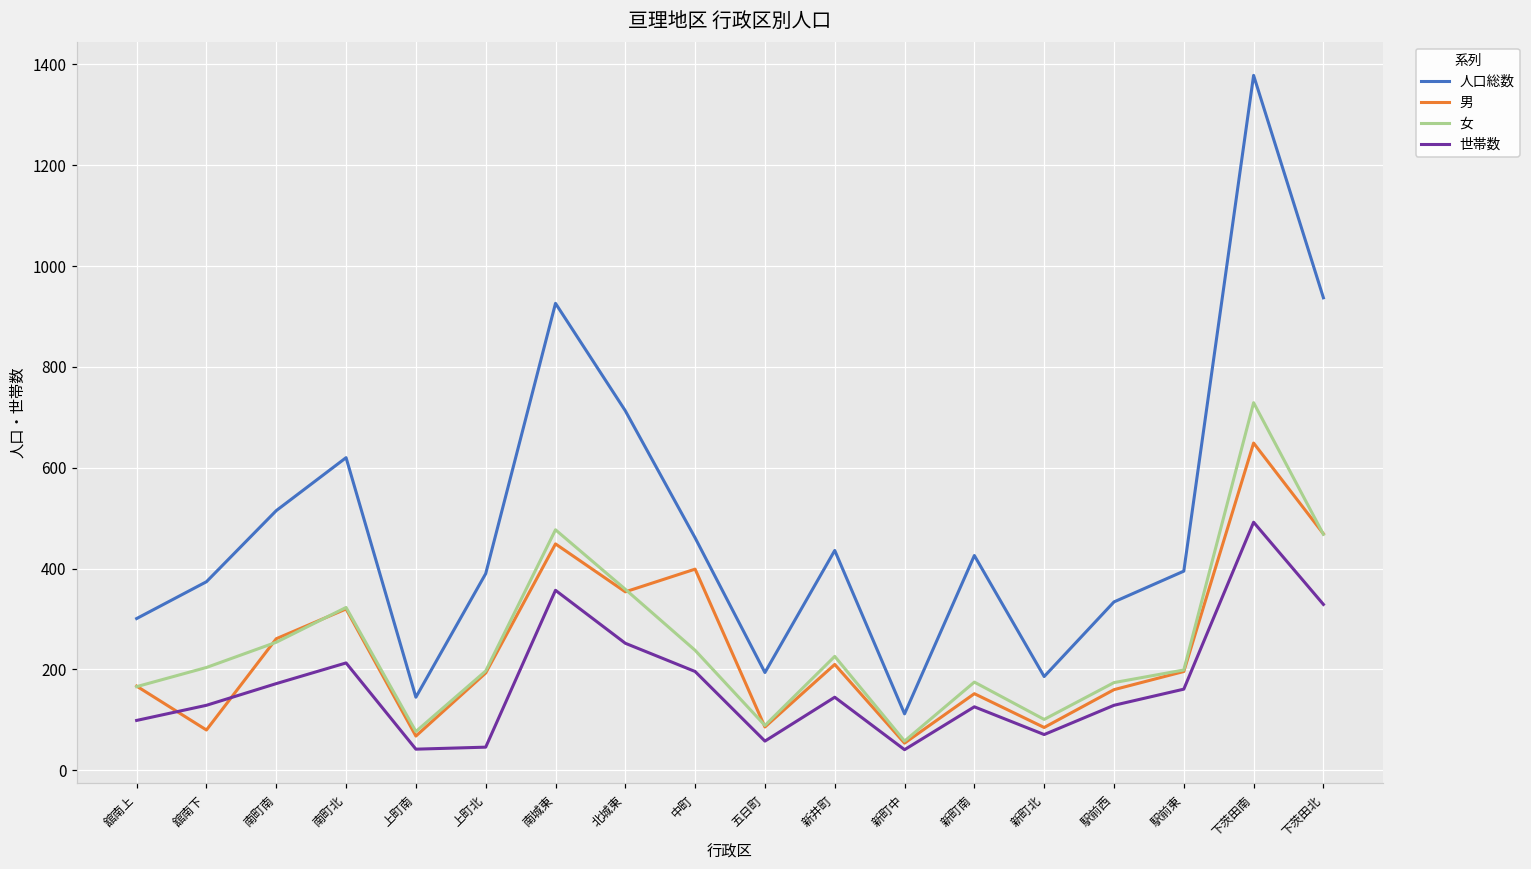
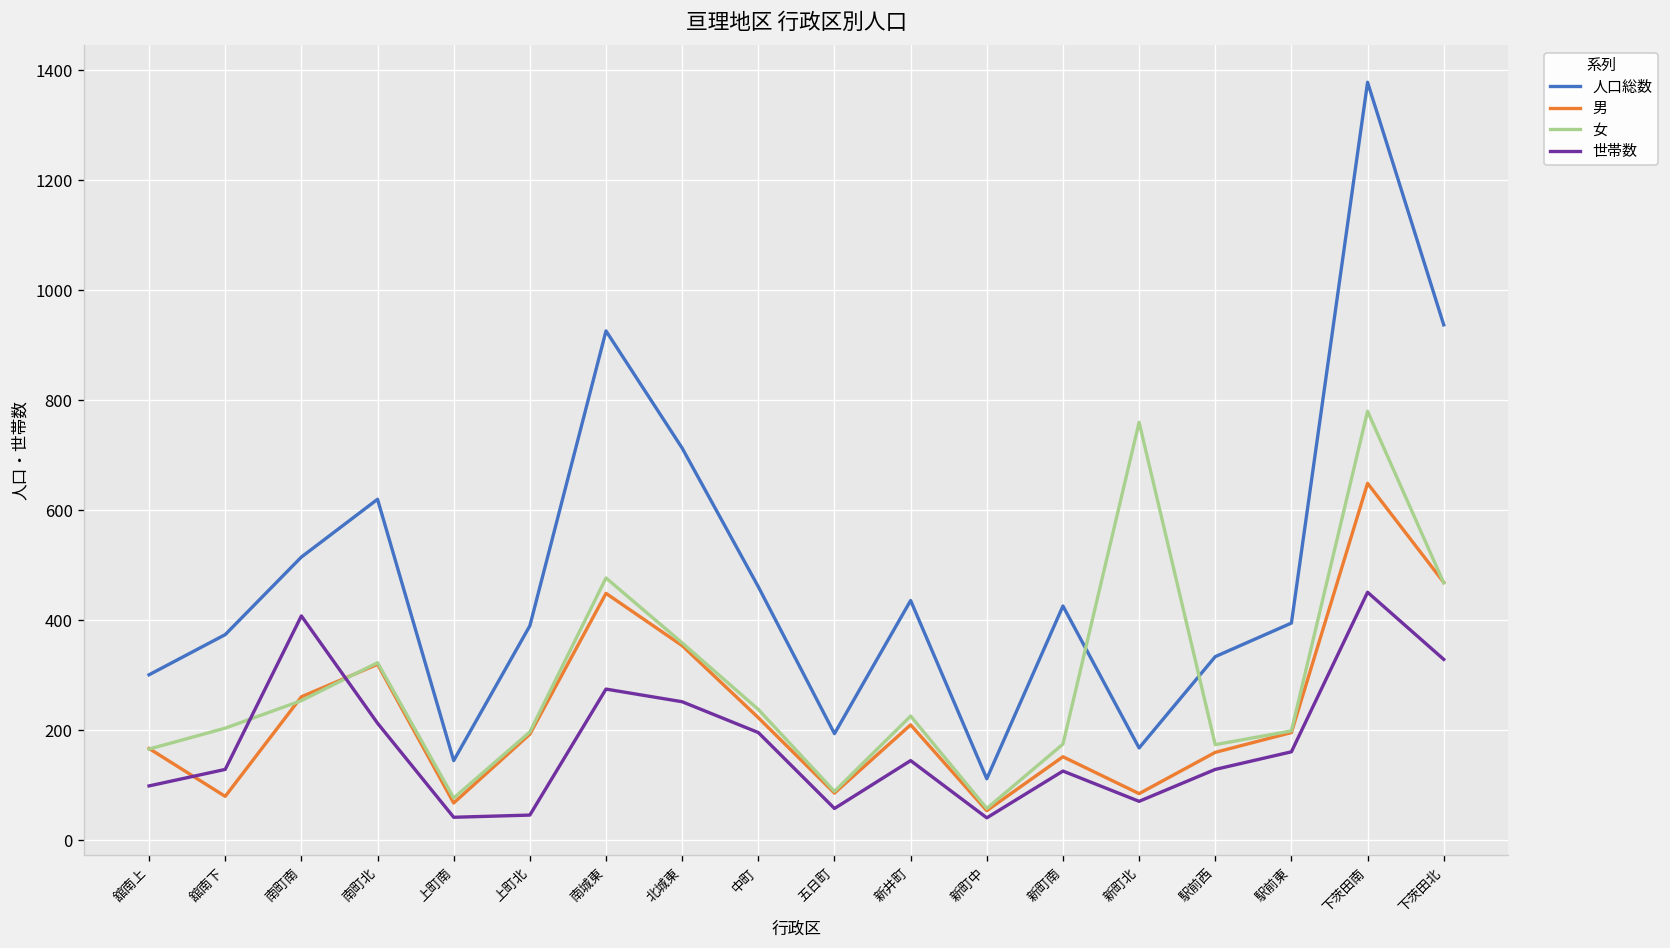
  {
    "人口総数": {
      "舘南上": 300,
      "舘南下": 370,
      "南町南": 520,
      "南町北": 620,
      "上町南": 150,
      "上町北": 390,
      "南城東": 930,
      "北城東": 710,
      "中町": 460,
      "五日町": 190,
      "新井町": 440,
      "新町中": 110,
      "新町南": 430,
-     "新町北": 190,
+     "新町北": 170,
      "駅前西": 330,
      "駅前東": 400,
      "下茨田南": 1380,
      "下茨田北": 940
    },
    "男": {
      "舘南下": 80,
      "南町南": 260,
      "上町南": 70,
      "南城東": 450,
-     "中町": 400,
+     "中町": 220,
      "新井町": 210,
      "新町南": 150,
      "新町北": 90,
      "駅前西": 160,
      "下茨田南": 650
    },
    "女": {
      "舘南下": 200,
      "南町南": 250,
      "上町南": 80,
      "南城東": 480,
      "中町": 240,
      "新井町": 230,
      "新町南": 180,
-     "新町北": 100,
+     "新町北": 760,
      "駅前西": 170,
-     "下茨田南": 730
+     "下茨田南": 780
    },
    "世帯数": {
      "舘南上": 100,
      "舘南下": 130,
-     "南町南": 170,
+     "南町南": 410,
      "南町北": 210,
      "上町南": 40,
      "上町北": 50,
-     "南城東": 360,
+     "南城東": 280,
      "北城東": 250,
      "中町": 200,
      "五日町": 60,
      "新井町": 150,
      "新町中": 40,
      "新町南": 130,
      "新町北": 70,
      "駅前西": 130,
      "駅前東": 160,
-     "下茨田南": 490,
+     "下茨田南": 450,
      "下茨田北": 330
    }
  }
